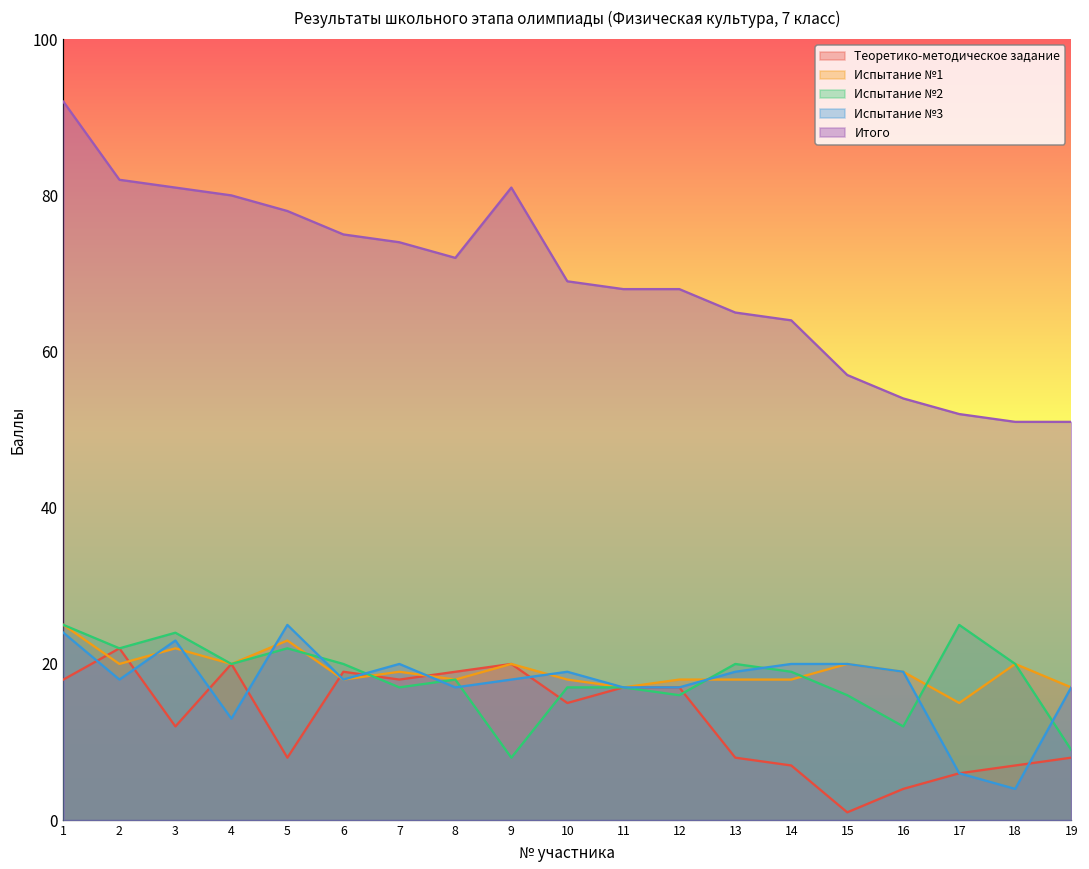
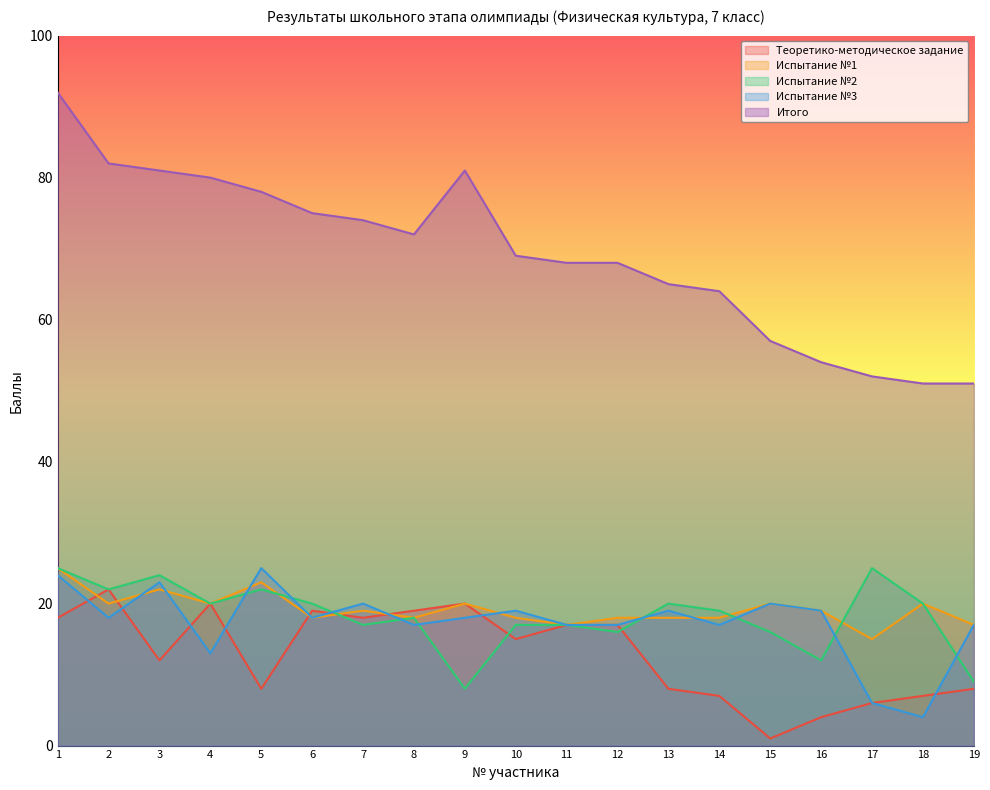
  {
    "Испытание №2": {
      "3": 24,
      "5": 22,
      "6": 20,
      "7": 17,
      "9": 8,
      "10": 17,
      "12": 16,
      "13": 20,
      "14": 19,
      "15": 16,
      "16": 12,
      "17": 25,
      "19": 9
    },
    "Испытание №3": {
      "1": 24,
      "2": 18,
      "3": 23,
      "4": 13,
      "5": 25,
      "7": 20,
      "8": 17,
      "9": 18,
      "10": 19,
      "13": 19,
-     "14": 20,
+     "14": 17,
      "18": 4
    },
    "Итого": {
      "1": 92,
      "2": 82,
      "3": 81,
      "4": 80,
      "5": 78,
      "6": 75,
      "7": 74,
      "8": 72,
      "9": 81,
      "10": 69,
      "11": 68,
      "12": 68,
      "13": 65,
      "14": 64,
      "15": 57,
      "16": 54,
      "17": 52,
      "18": 51,
      "19": 51
    }
  }
